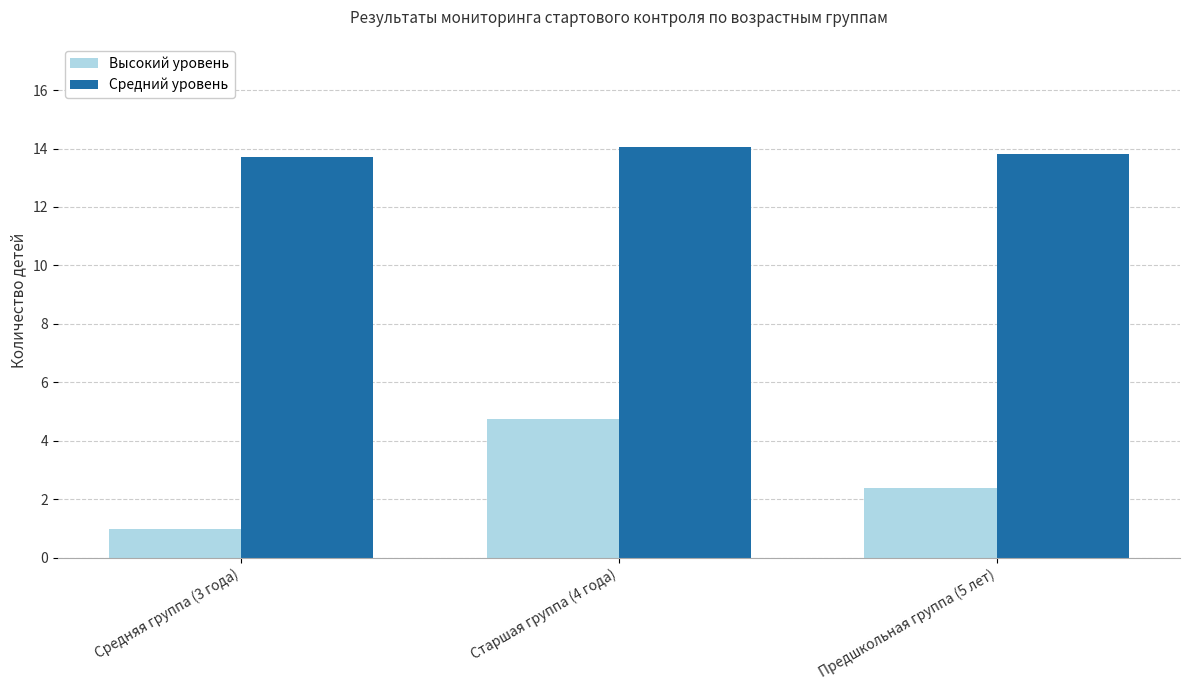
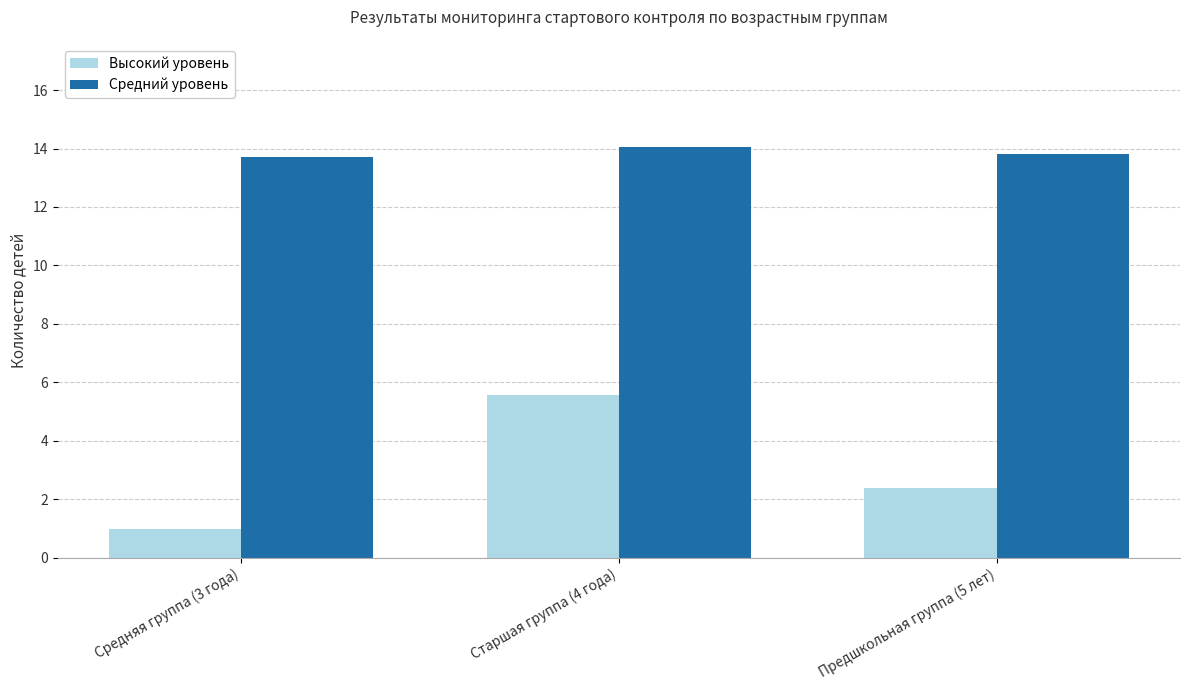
  {
    "Высокий уровень": {
      "Средняя группа (3 года)": 1.0,
-     "Старшая группа (4 года)": 4.7,
+     "Старшая группа (4 года)": 5.6,
      "Предшкольная группа (5 лет)": 2.4
    },
    "Средний уровень": {
      "Средняя группа (3 года)": 13.7,
      "Старшая группа (4 года)": 14.1,
      "Предшкольная группа (5 лет)": 13.8
    }
  }
